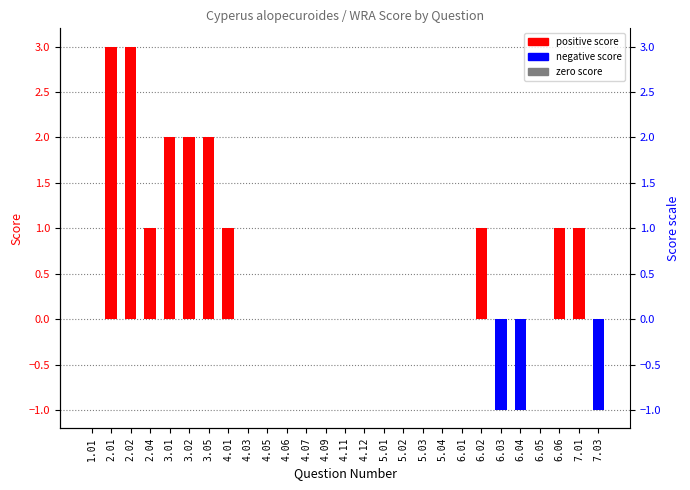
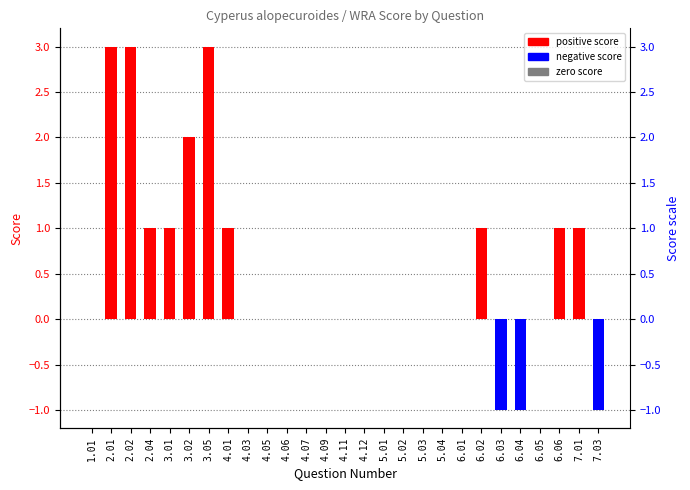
  {
    "1.01": 0,
    "2.01": 3,
    "2.02": 3,
    "2.04": 1,
-   "3.01": 2,
+   "3.01": 1,
    "3.02": 2,
-   "3.05": 2,
+   "3.05": 3,
    "4.01": 1,
    "4.03": 0,
    "4.05": 0,
    "4.06": 0,
    "4.07": 0,
    "4.09": 0,
    "4.11": 0,
    "4.12": 0,
    "5.01": 0,
    "5.02": 0,
    "5.03": 0,
    "5.04": 0,
    "6.01": 0,
    "6.02": 1,
    "6.03": -1,
    "6.04": -1,
    "6.05": 0,
    "6.06": 1,
    "7.01": 1,
    "7.03": -1
  }
